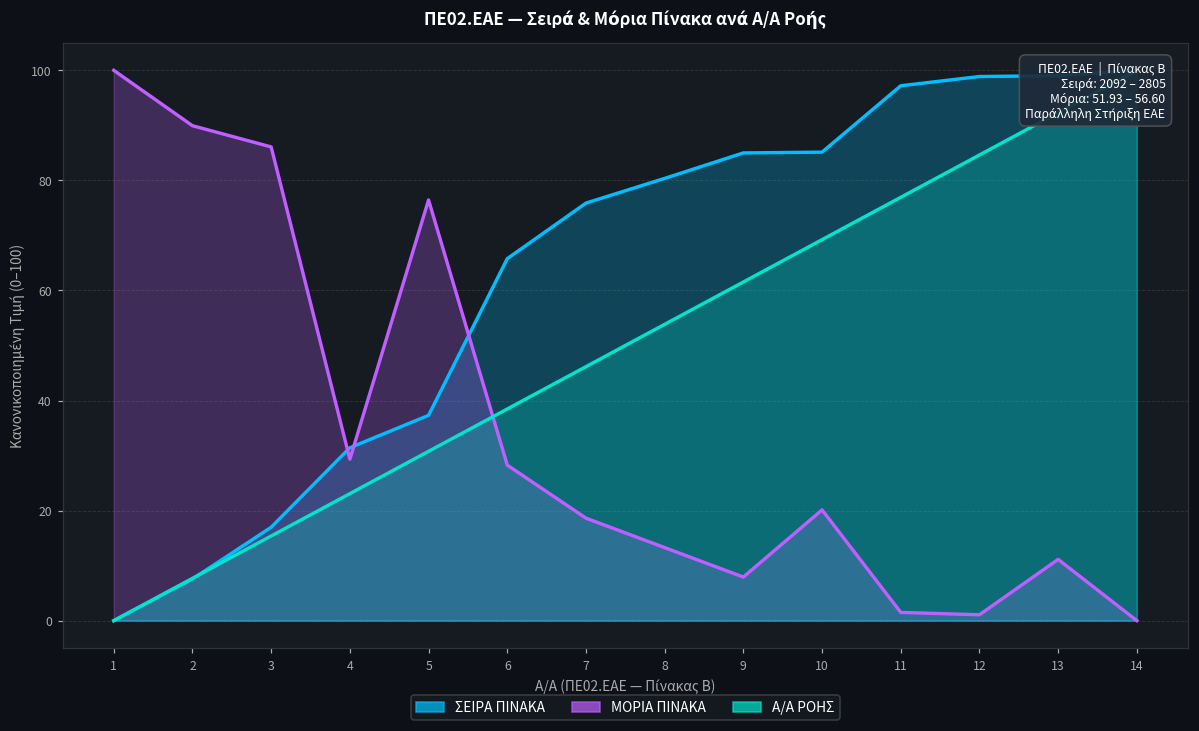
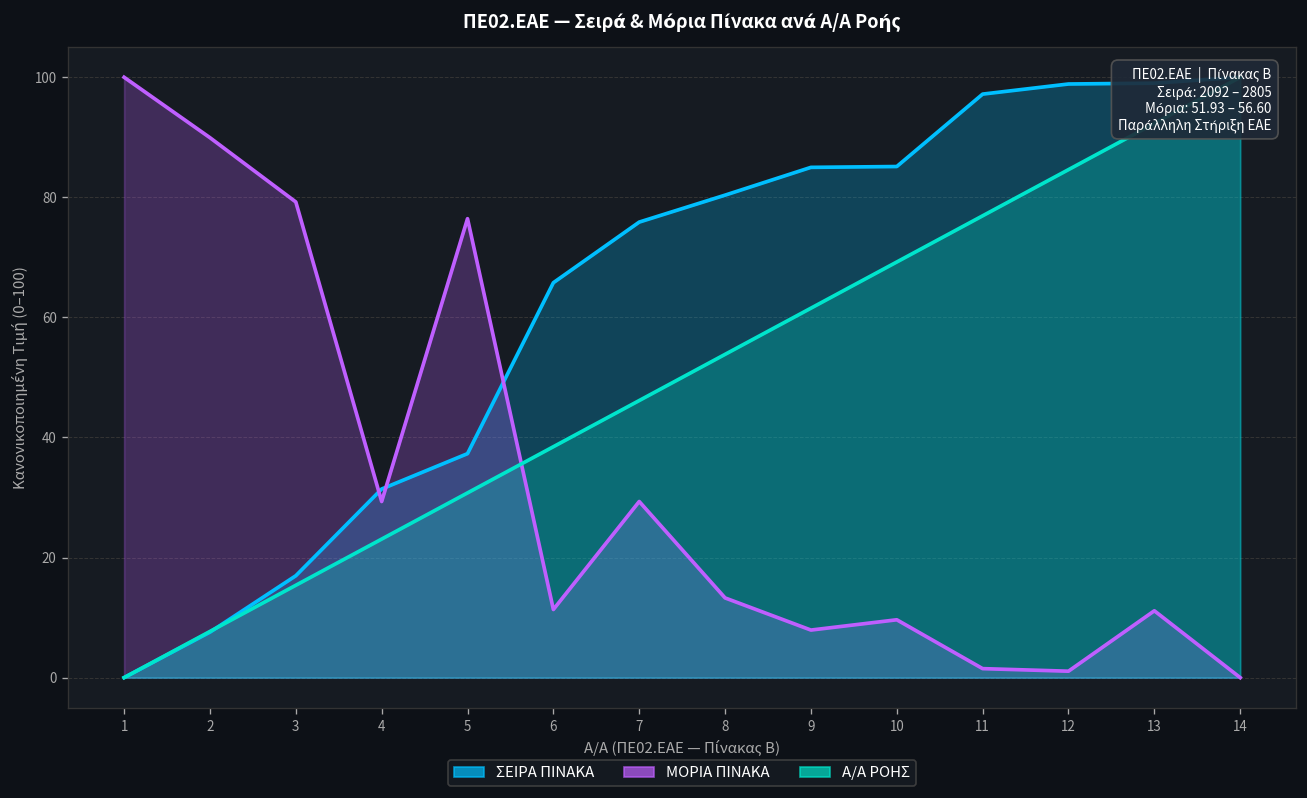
  {
    "ΜΟΡΙΑ ΠΙΝΑΚΑ": {
      "1": 100,
      "2": 90,
-     "3": 86,
+     "3": 79,
      "4": 29,
      "5": 76,
-     "6": 28,
-     "7": 19,
+     "6": 11,
+     "7": 29,
      "8": 13,
      "9": 8,
-     "10": 20,
+     "10": 10,
      "11": 1,
      "12": 1,
      "13": 11,
      "14": 0
    }
  }
